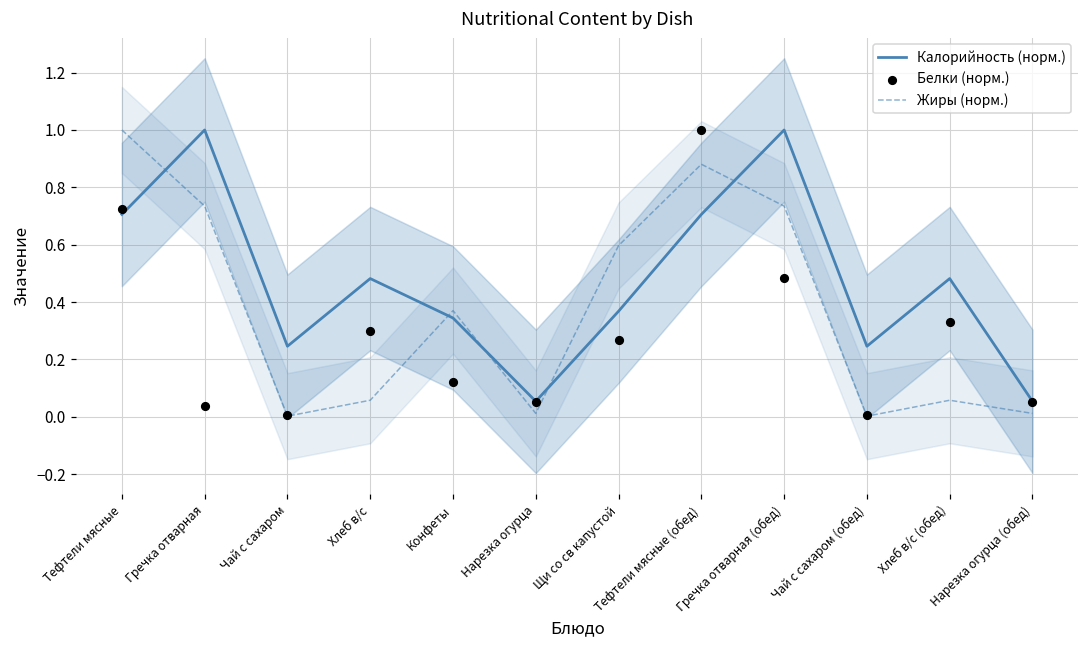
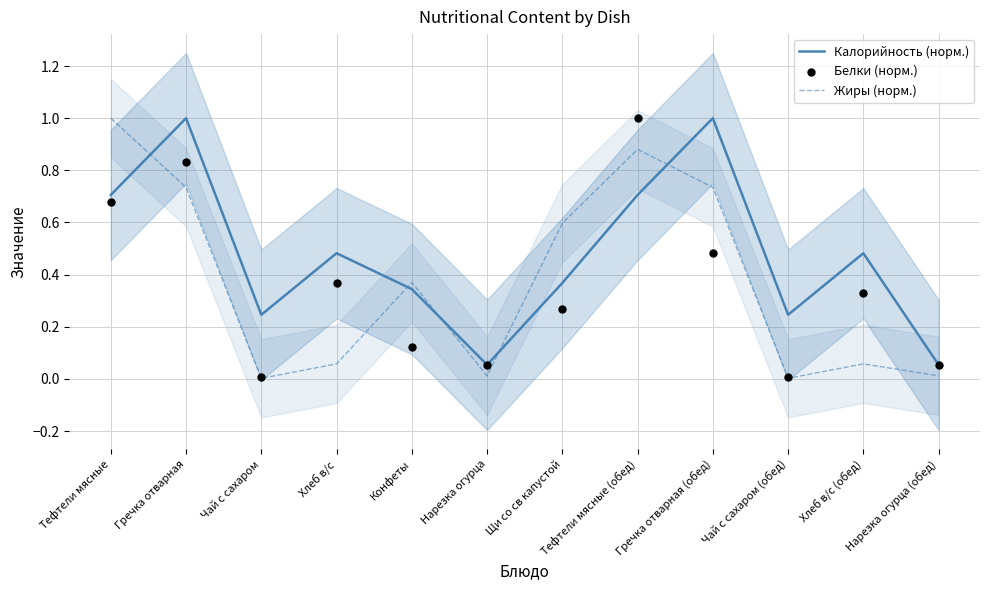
  {
    "Белки (норм.)": {
-     "Тефтели мясные": 0.72,
-     "Гречка отварная": 0.04,
-     "Хлеб в/с": 0.30
+     "Тефтели мясные": 0.68,
+     "Гречка отварная": 0.83,
+     "Хлеб в/с": 0.37
    }
  }
